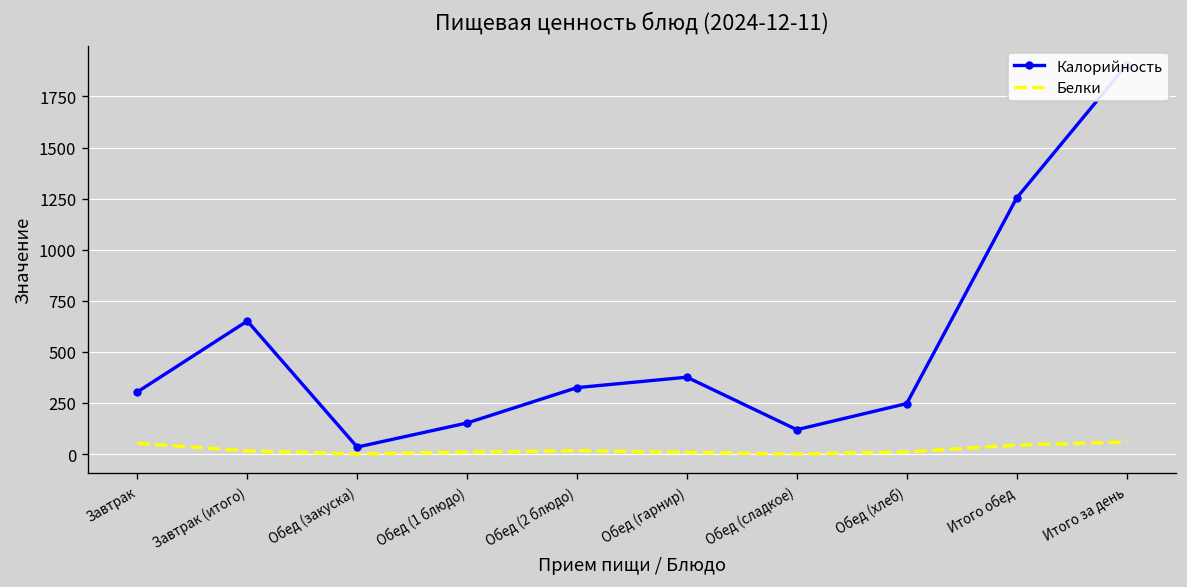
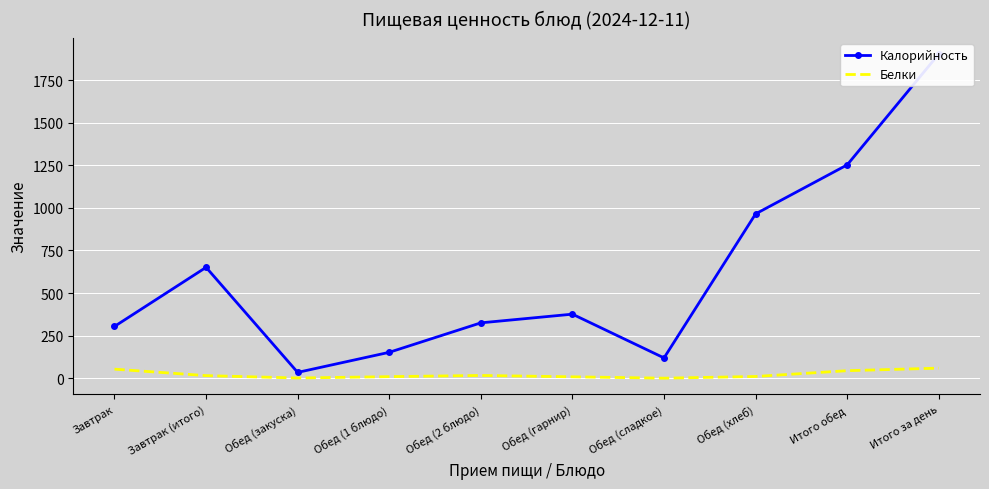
  {
    "Калорийность": {
      "Завтрак": 300,
      "Завтрак (итого)": 650,
      "Обед (закуска)": 30,
      "Обед (1 блюдо)": 150,
      "Обед (2 блюдо)": 330,
      "Обед (гарнир)": 380,
      "Обед (сладкое)": 120,
-     "Обед (хлеб)": 250,
+     "Обед (хлеб)": 970,
      "Итого обед": 1250
    },
    "Белки": {
      "Завтрак": 50,
      "Завтрак (итого)": 20,
      "Обед (закуска)": 0,
      "Обед (1 блюдо)": 10,
      "Обед (2 блюдо)": 20,
      "Обед (гарнир)": 10,
      "Обед (сладкое)": 0,
      "Обед (хлеб)": 10,
      "Итого обед": 40,
      "Итого за день": 60
    }
  }
